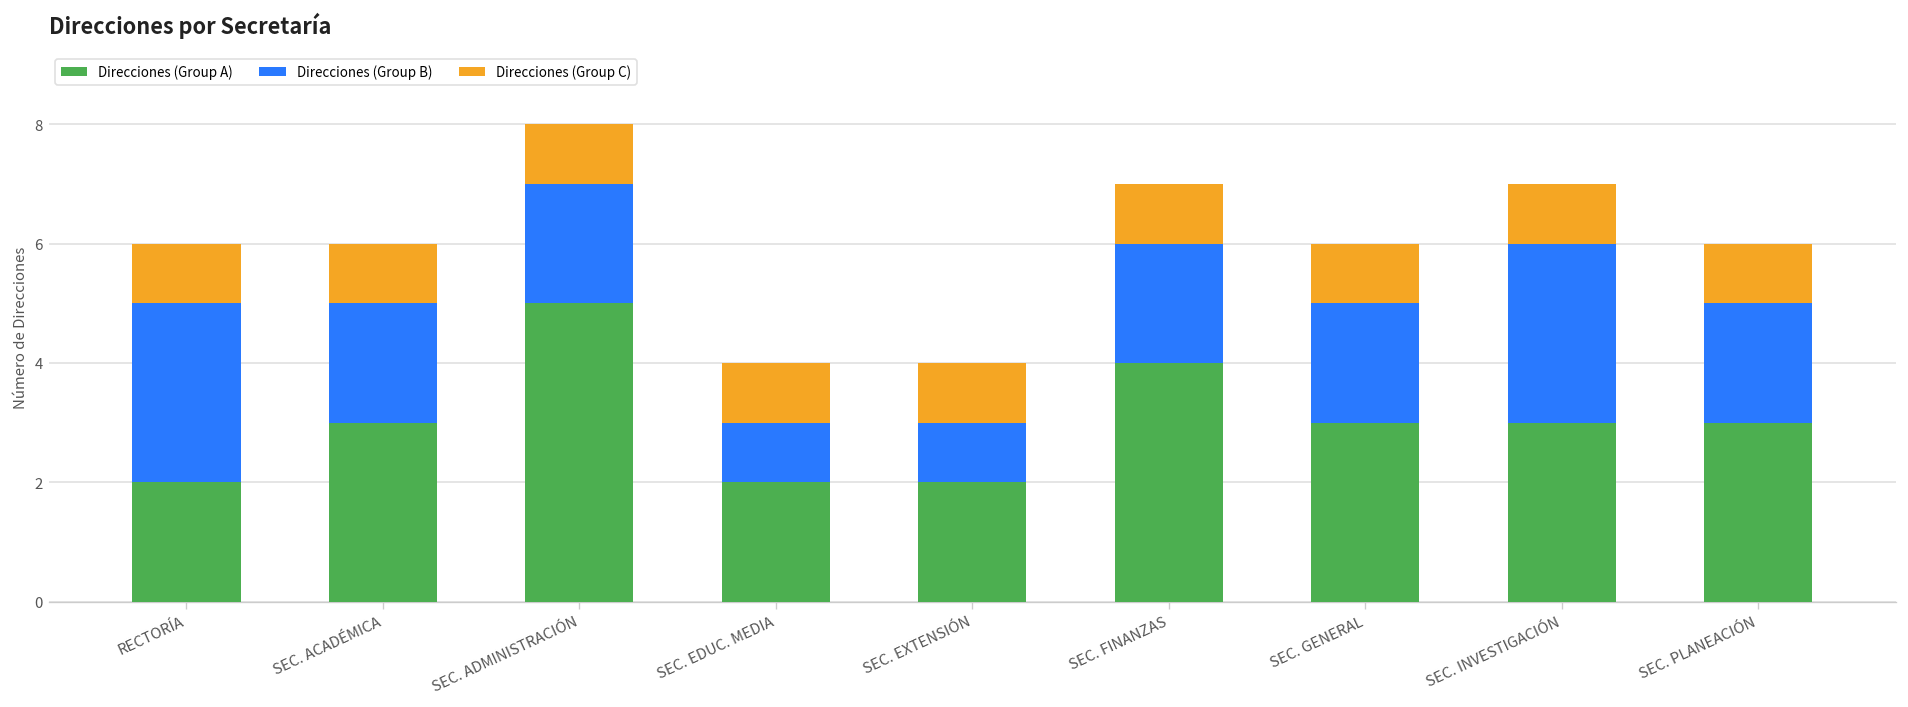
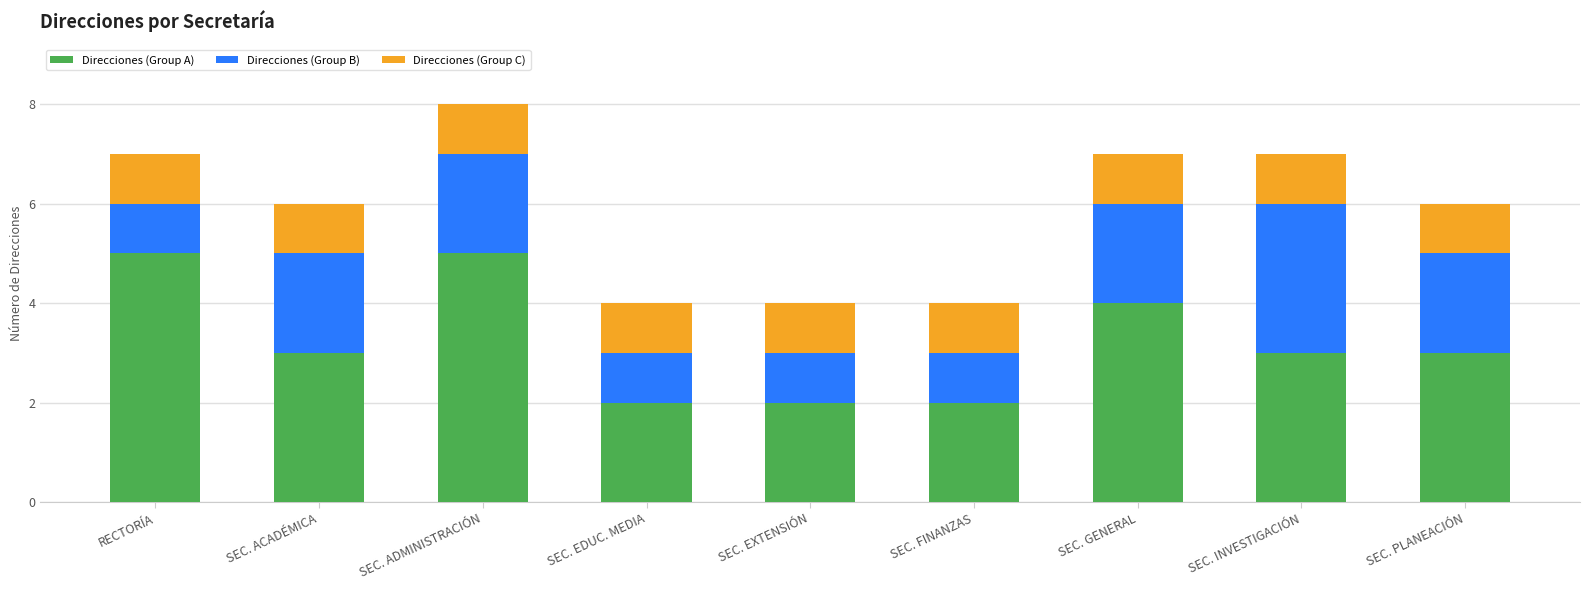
  {
    "Direcciones (Group A)": {
-     "RECTORÍA": 2,
+     "RECTORÍA": 5,
      "SEC. ACADÉMICA": 3,
      "SEC. ADMINISTRACIÓN": 5,
      "SEC. EDUC. MEDIA": 2,
      "SEC. EXTENSIÓN": 2,
-     "SEC. FINANZAS": 4,
-     "SEC. GENERAL": 3,
+     "SEC. FINANZAS": 2,
+     "SEC. GENERAL": 4,
      "SEC. INVESTIGACIÓN": 3,
      "SEC. PLANEACIÓN": 3
    },
    "Direcciones (Group B)": {
-     "RECTORÍA": 3,
+     "RECTORÍA": 1,
      "SEC. ACADÉMICA": 2,
      "SEC. ADMINISTRACIÓN": 2,
      "SEC. EDUC. MEDIA": 1,
      "SEC. EXTENSIÓN": 1,
-     "SEC. FINANZAS": 2,
+     "SEC. FINANZAS": 1,
      "SEC. GENERAL": 2,
      "SEC. INVESTIGACIÓN": 3,
      "SEC. PLANEACIÓN": 2
    },
    "Direcciones (Group C)": {
      "RECTORÍA": 1,
      "SEC. ACADÉMICA": 1,
      "SEC. ADMINISTRACIÓN": 1,
      "SEC. EDUC. MEDIA": 1,
      "SEC. EXTENSIÓN": 1,
      "SEC. FINANZAS": 1,
      "SEC. GENERAL": 1,
      "SEC. INVESTIGACIÓN": 1,
      "SEC. PLANEACIÓN": 1
    }
  }
